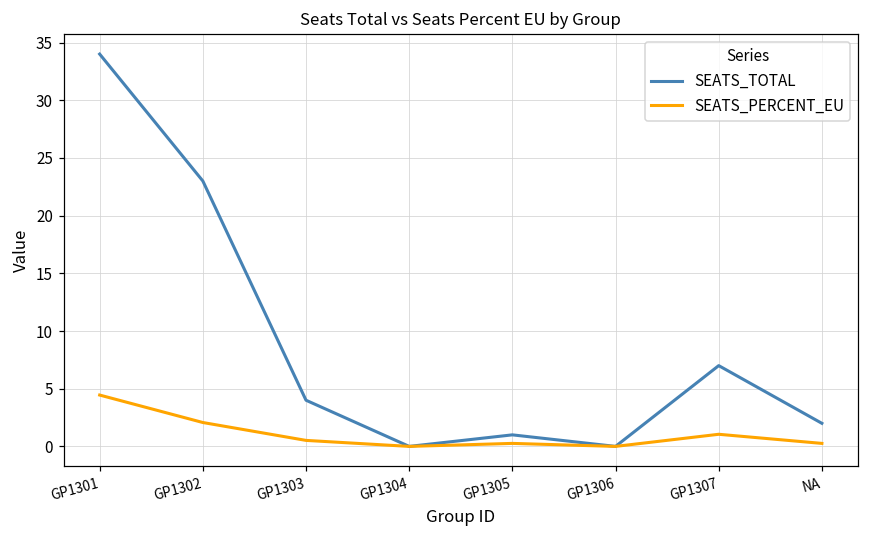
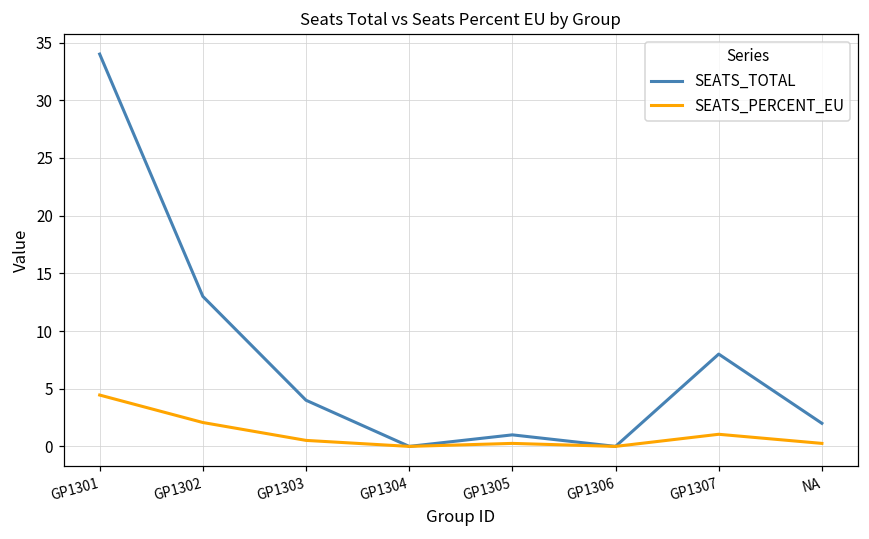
  {
    "SEATS_TOTAL": {
      "GP1301": 34,
-     "GP1302": 23,
+     "GP1302": 13,
      "GP1303": 4,
      "GP1305": 1,
-     "GP1307": 7,
+     "GP1307": 8,
      "NA": 2
    },
    "SEATS_PERCENT_EU": {
      "GP1301": 4.5,
      "GP1302": 2,
      "GP1303": 0.5,
      "GP1305": 0.3,
      "GP1307": 1,
      "NA": 0.3
    }
  }
